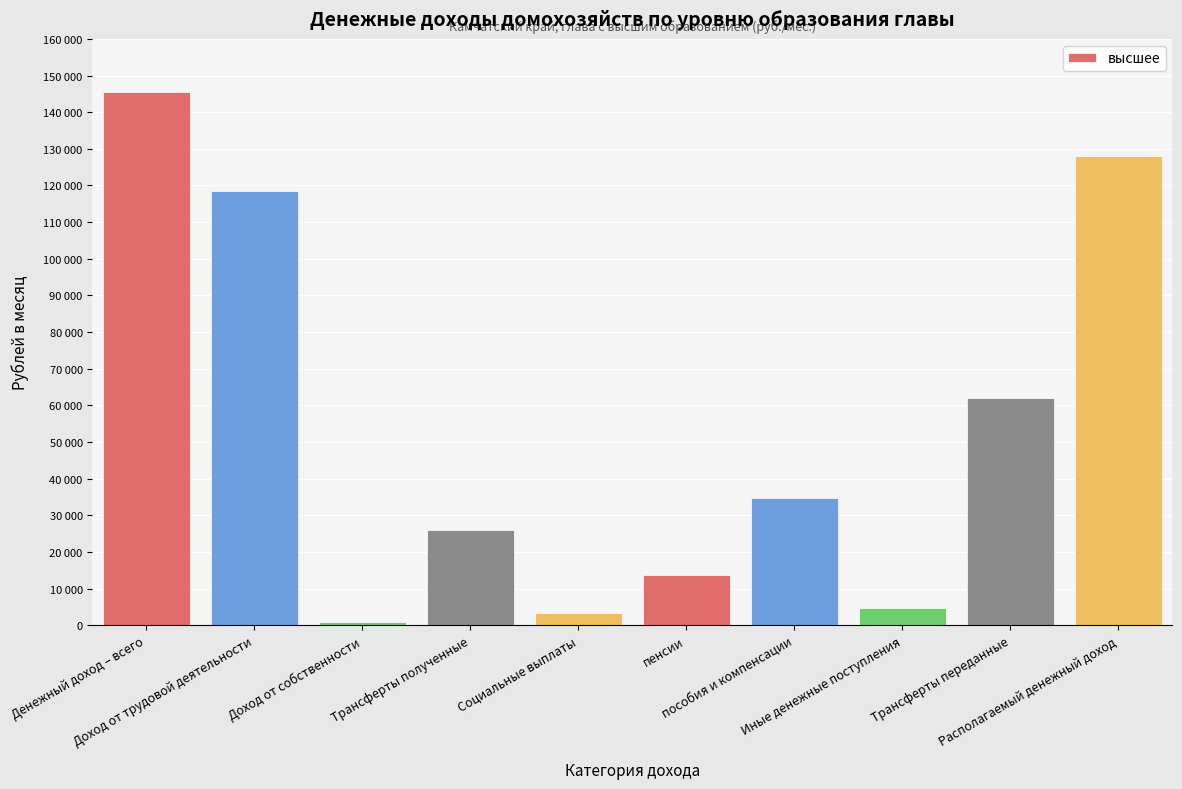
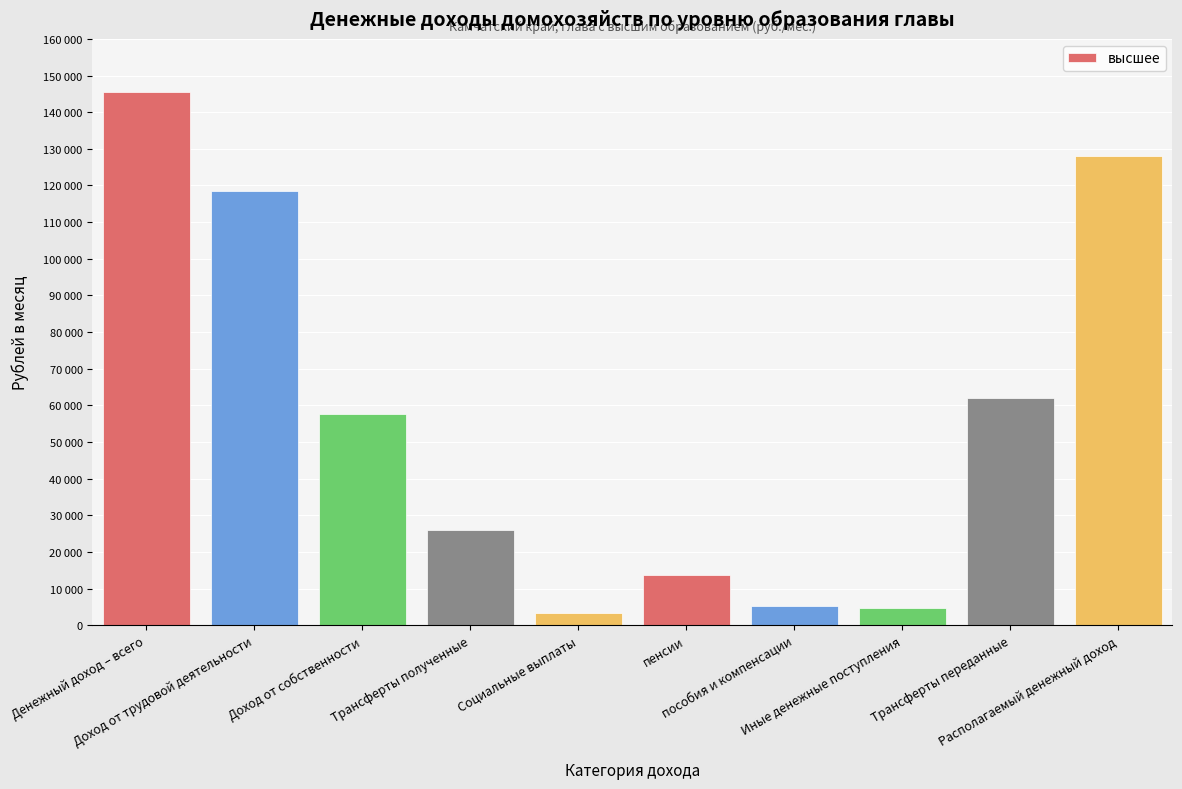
  {
    "Денежный доход – всего": 146000,
    "Доход от трудовой деятельности": 118000,
-   "Доход от собственности": 1000,
+   "Доход от собственности": 58000,
    "Трансферты полученные": 26000,
    "Социальные выплаты": 3000,
    "пенсии": 14000,
-   "пособия и компенсации": 35000,
+   "пособия и компенсации": 5000,
    "Иные денежные поступления": 5000,
    "Трансферты переданные": 62000,
    "Располагаемый денежный доход": 128000
  }
